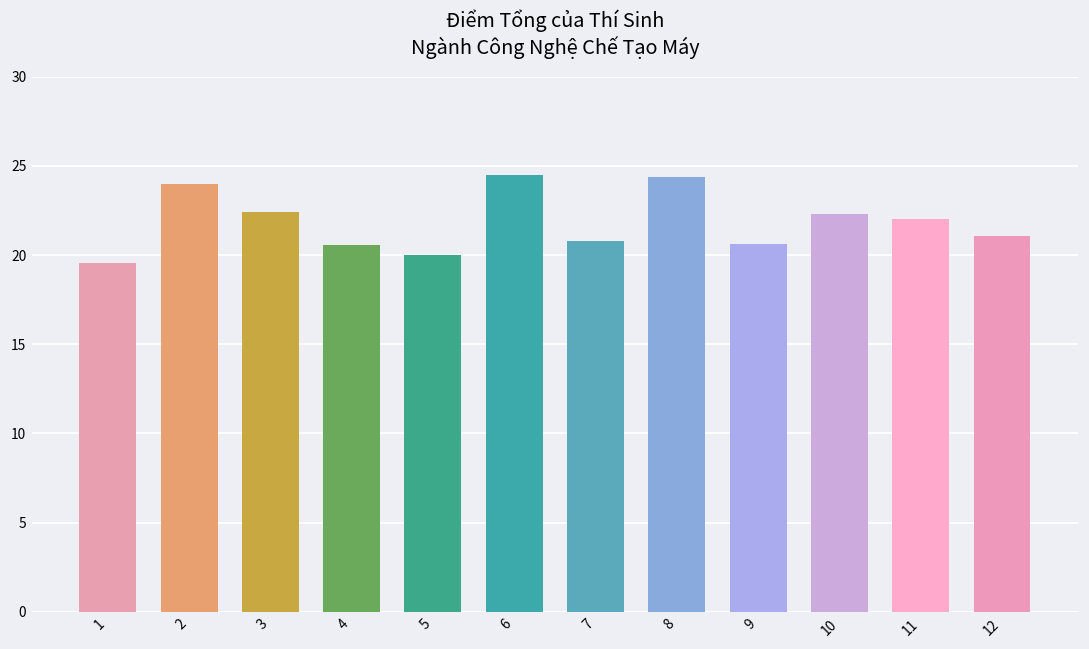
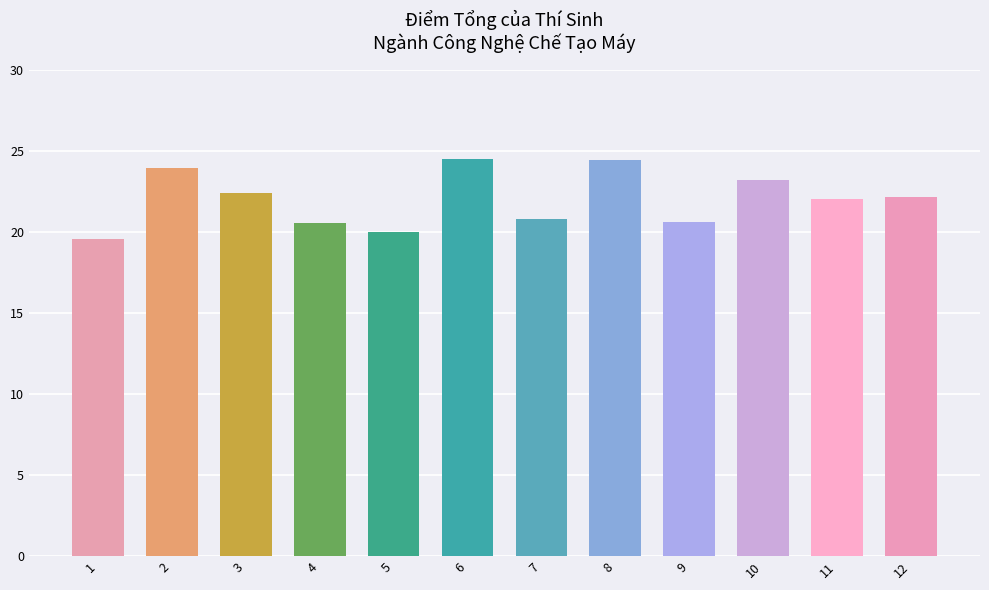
  {
    "1": 19.6,
    "2": 24.0,
    "3": 22.4,
    "4": 20.6,
    "5": 20.0,
    "6": 24.5,
    "7": 20.8,
    "8": 24.4,
    "9": 20.6,
-   "10": 22.3,
+   "10": 23.2,
    "11": 22.0,
-   "12": 21.1
+   "12": 22.2
  }
